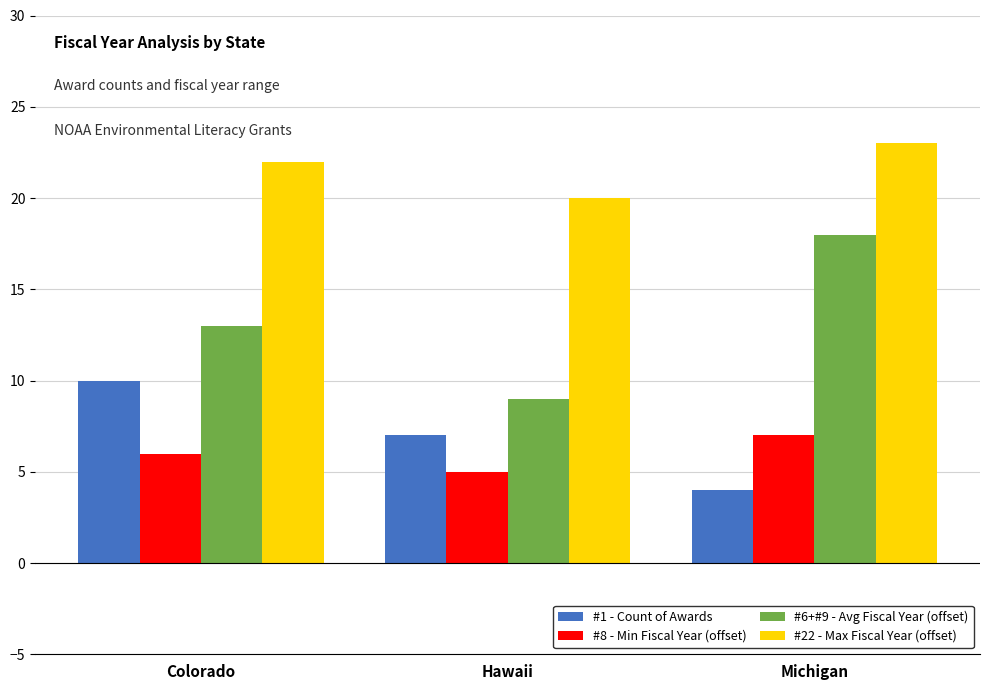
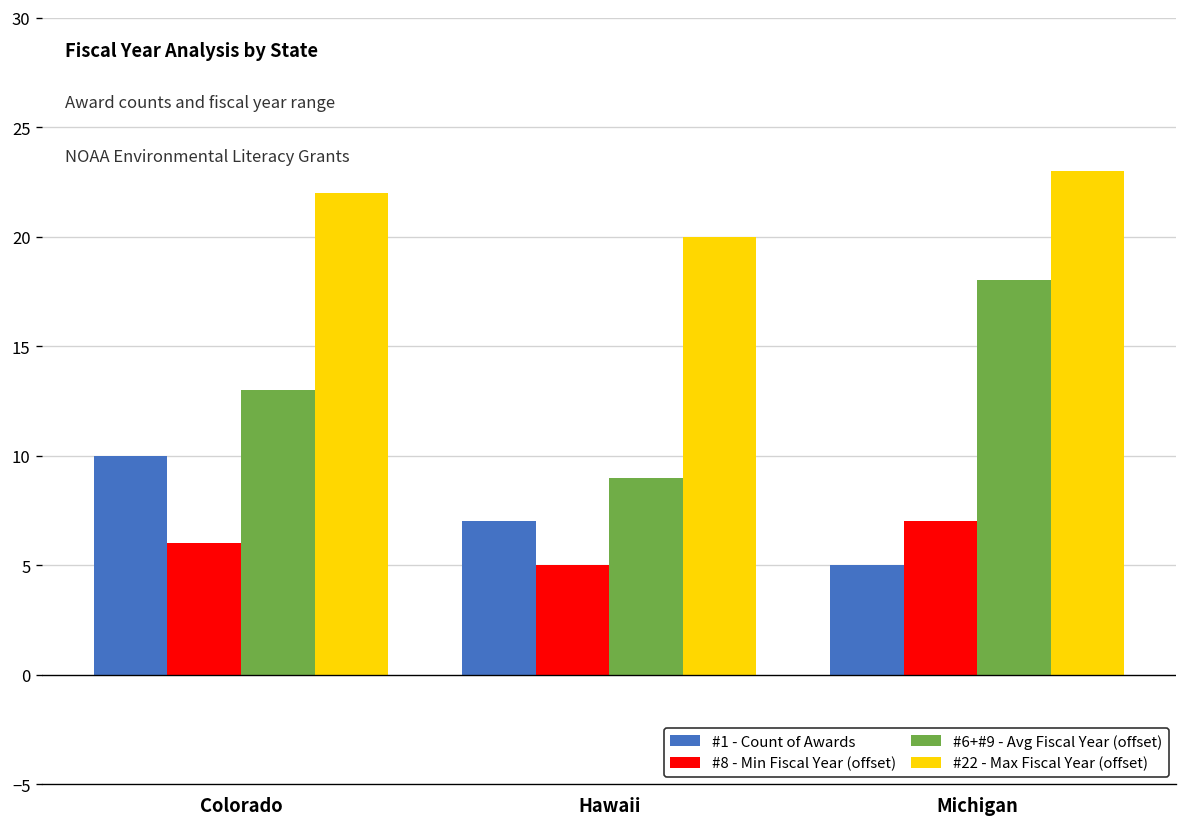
  {
    "#1 - Count of Awards": {
      "Colorado": 10,
      "Hawaii": 7,
-     "Michigan": 4
+     "Michigan": 5
    },
    "#8 - Min Fiscal Year (offset)": {
      "Colorado": 6,
      "Hawaii": 5,
      "Michigan": 7
    },
    "#6+#9 - Avg Fiscal Year (offset)": {
      "Colorado": 13,
      "Hawaii": 9,
      "Michigan": 18
    },
    "#22 - Max Fiscal Year (offset)": {
      "Colorado": 22,
      "Hawaii": 20,
      "Michigan": 23
    }
  }
